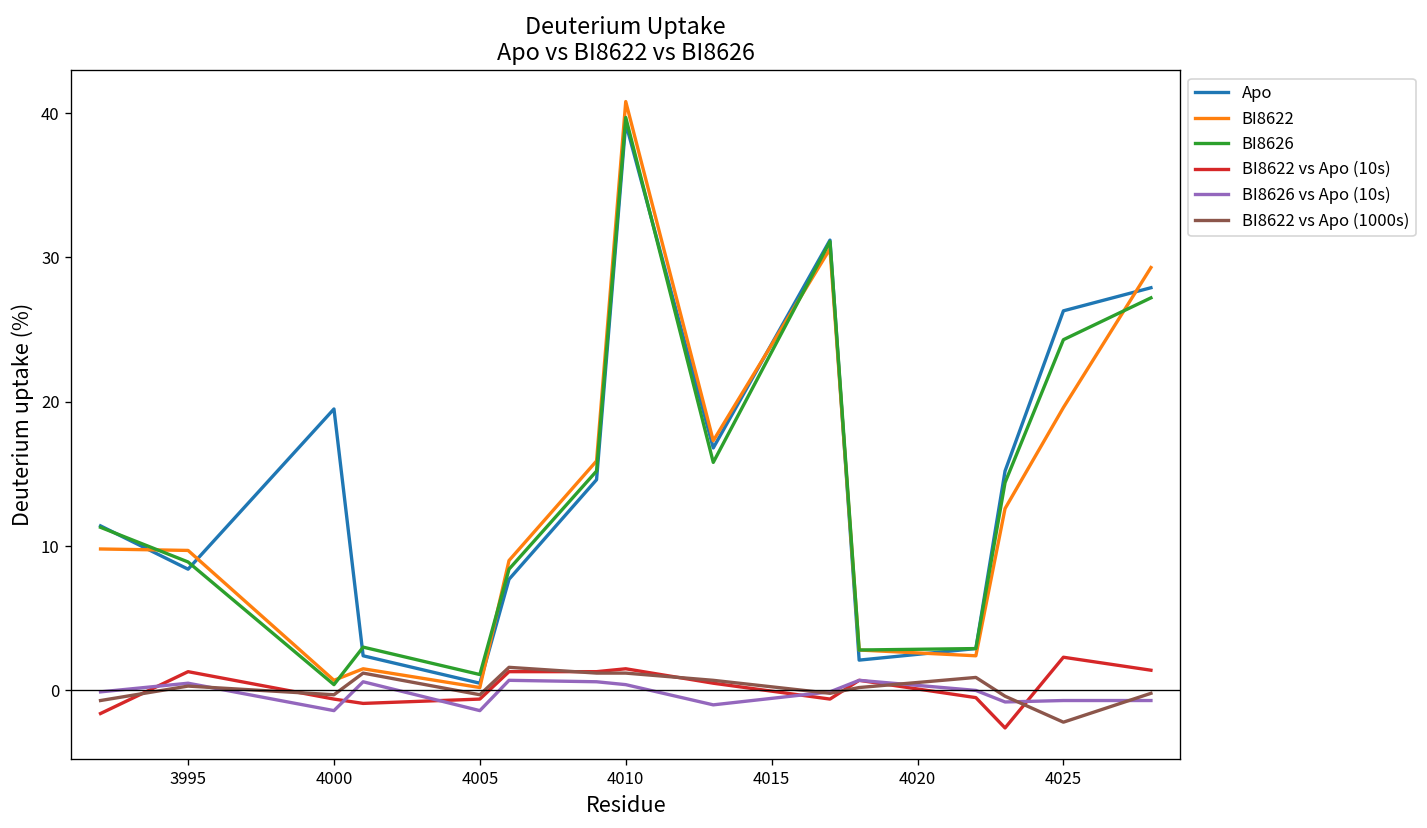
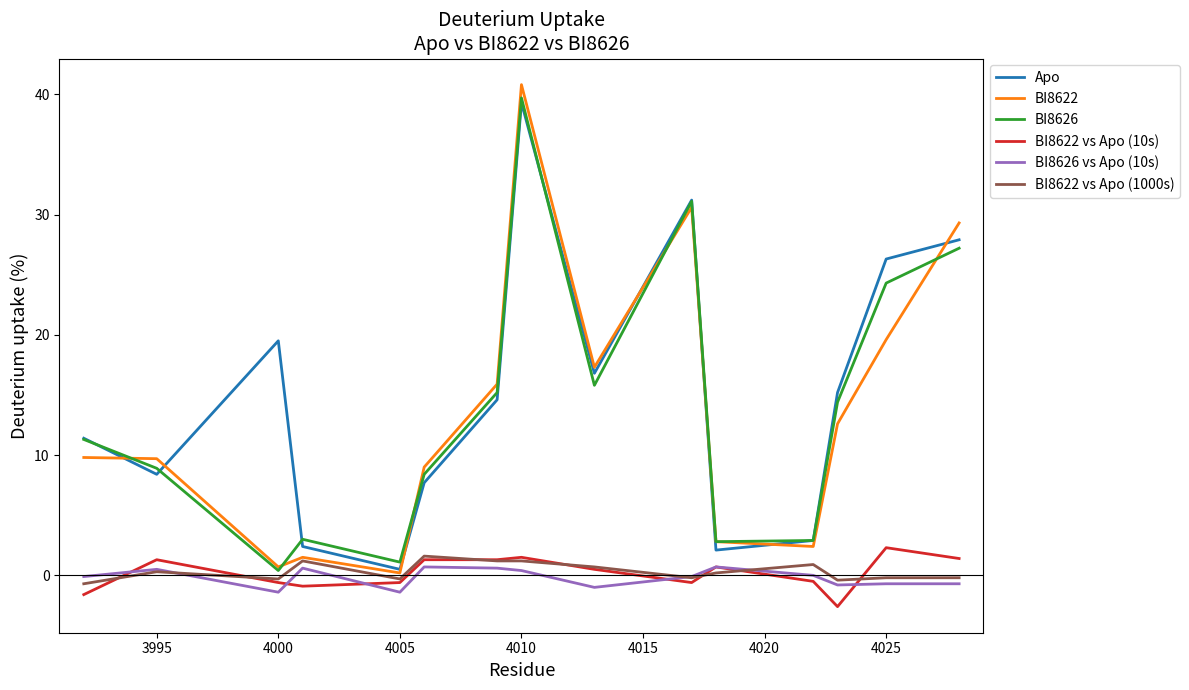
  {
    "Apo": {
      "3995": 8.4,
      "4000": 19.5,
      "4005": 0.5,
      "4010": 39.3,
      "4025": 26.3
    },
    "BI8622": {
      "3995": 9.7,
      "4000": 0.7,
      "4005": 0.2,
      "4010": 40.8,
      "4025": 19.6
    },
    "BI8626": {
      "3995": 8.9,
      "4000": 0.4,
      "4005": 1.1,
      "4010": 39.7,
      "4025": 24.3
    },
    "BI8622 vs Apo (10s)": {
      "3995": 1.3,
      "4000": -0.6,
      "4005": -0.6,
      "4010": 1.5,
      "4025": 2.3
    },
    "BI8626 vs Apo (10s)": {
      "4000": -1.4,
      "4005": -1.4,
      "4010": 0.4,
      "4025": -0.7
    },
    "BI8622 vs Apo (1000s)": {
      "4000": -0.3,
      "4005": -0.3,
      "4010": 1.2,
-     "4025": -2.2
+     "4025": -0.2
    }
  }
